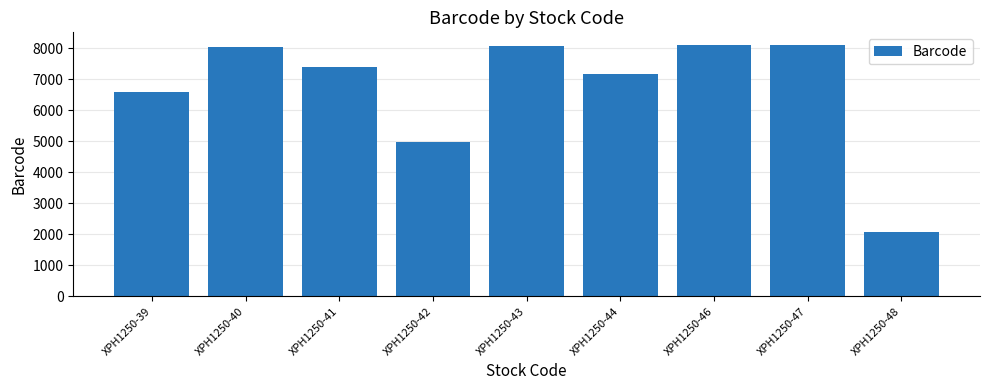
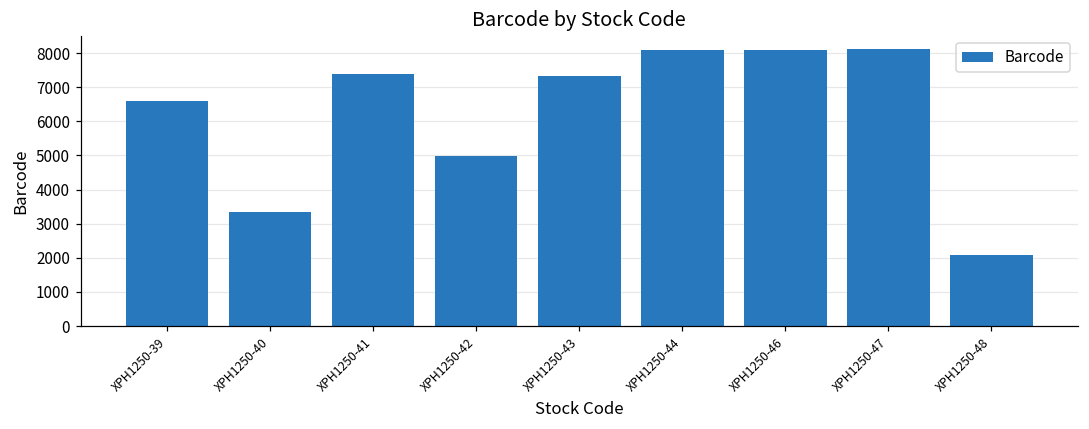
  {
    "XPH1250-39": 6600,
-   "XPH1250-40": 8000,
+   "XPH1250-40": 3300,
    "XPH1250-41": 7400,
    "XPH1250-42": 5000,
-   "XPH1250-43": 8100,
-   "XPH1250-44": 7200,
+   "XPH1250-43": 7300,
+   "XPH1250-44": 8100,
    "XPH1250-46": 8100,
    "XPH1250-47": 8100,
    "XPH1250-48": 2100
  }
